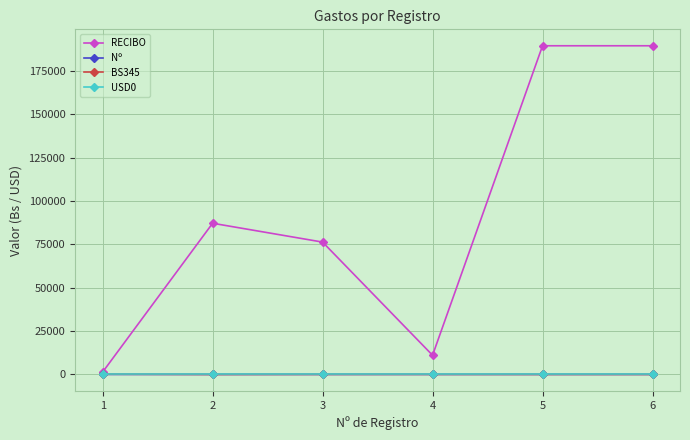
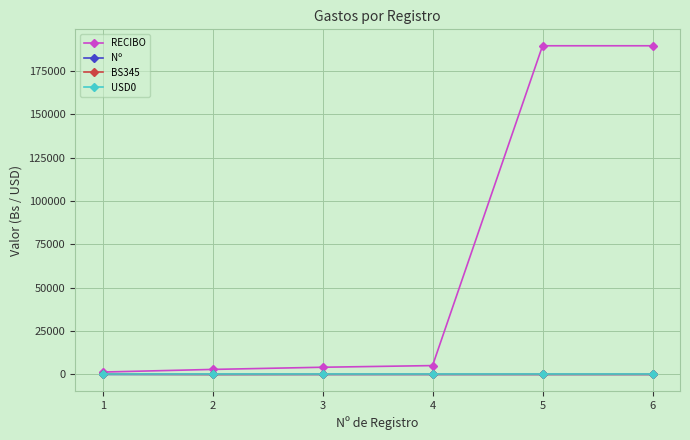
  {
    "RECIBO": {
-     "2": 87000,
-     "3": 76000,
-     "4": 11000,
+     "2": 3000,
+     "3": 4000,
+     "4": 5000,
      "5": 190000,
      "6": 190000
    },
    "USD0": {
      "2": 0,
      "3": 0,
      "4": 0,
      "5": 0,
      "6": 0
    }
  }
